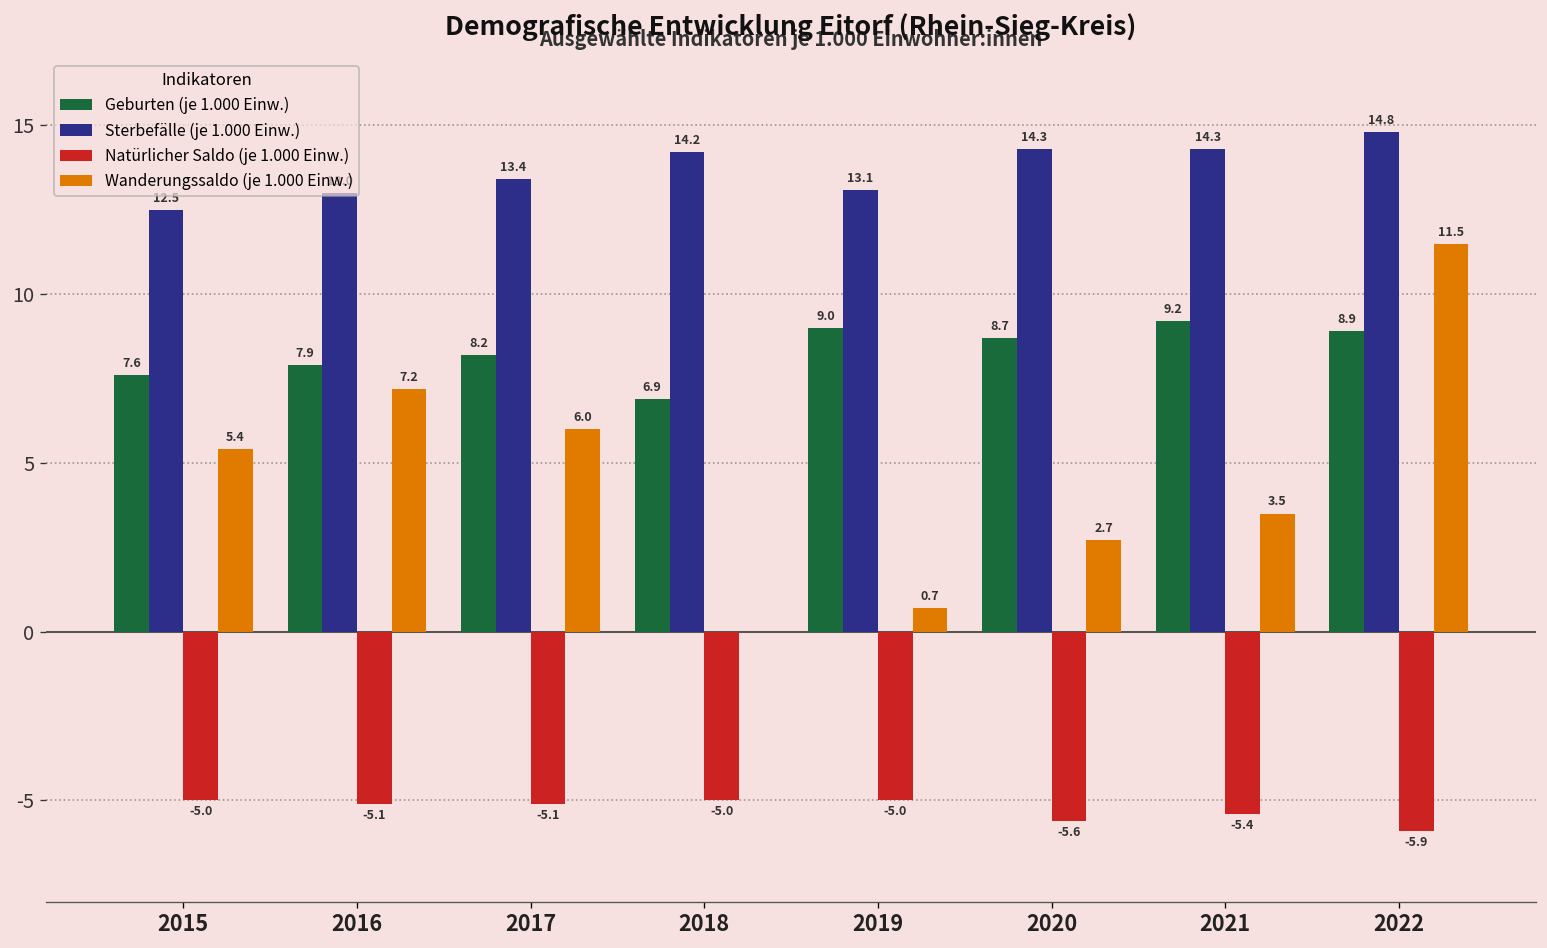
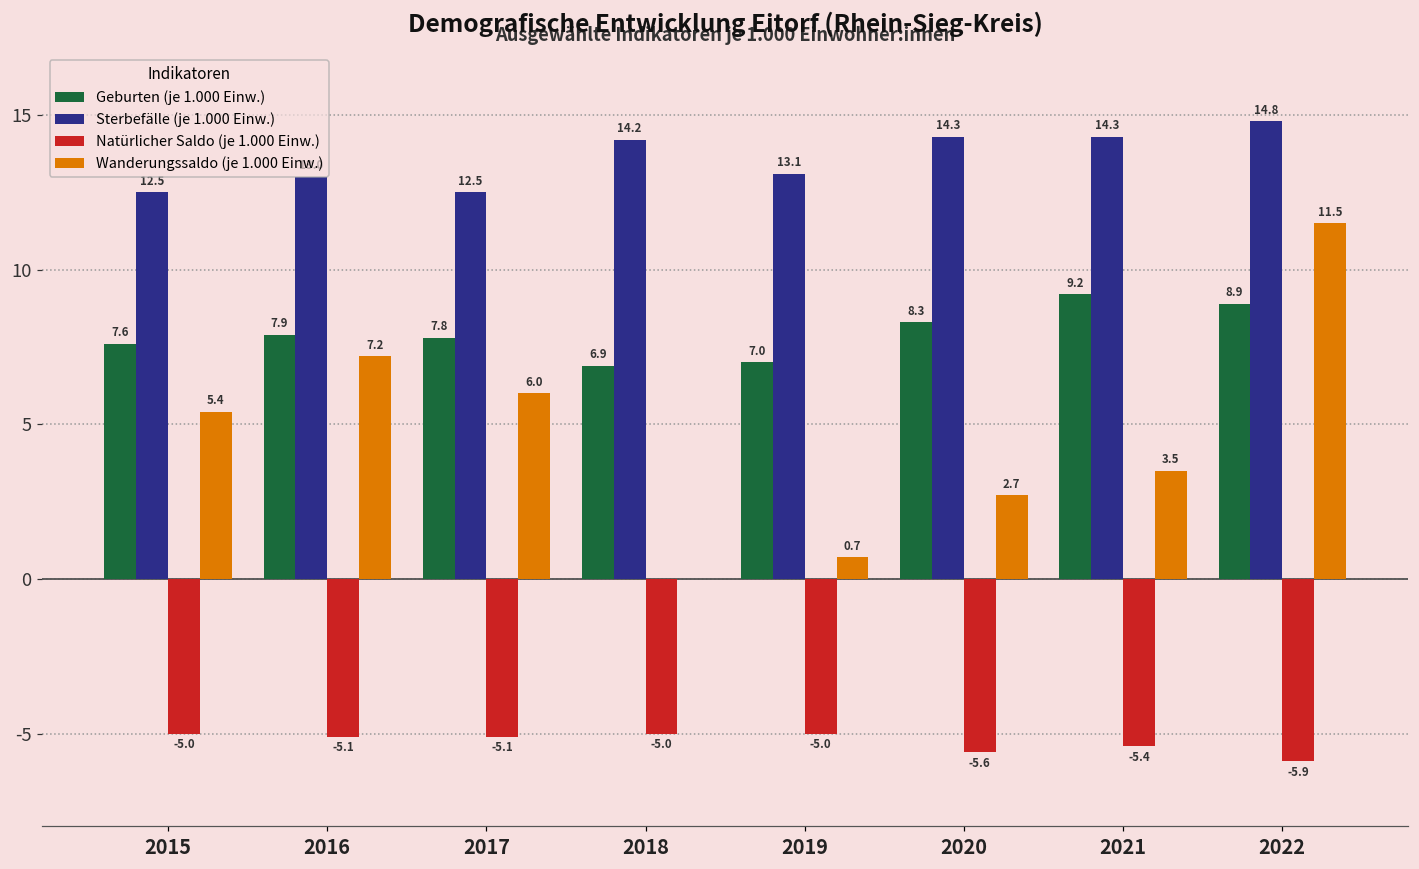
  {
    "Geburten (je 1.000 Einw.)": {
      "2015": 7.6,
      "2016": 7.9,
-     "2017": 8.2,
+     "2017": 7.8,
      "2018": 6.9,
-     "2019": 9.0,
-     "2020": 8.7,
+     "2019": 7.0,
+     "2020": 8.3,
      "2021": 9.2,
      "2022": 8.9
    },
    "Sterbefälle (je 1.000 Einw.)": {
      "2015": 12.5,
-     "2017": 13.4,
+     "2017": 12.5,
      "2018": 14.2,
      "2019": 13.1,
      "2020": 14.3,
      "2021": 14.3,
      "2022": 14.8
    },
    "Natürlicher Saldo (je 1.000 Einw.)": {
      "2015": -5.0,
      "2016": -5.1,
      "2017": -5.1,
      "2018": -5.0,
      "2019": -5.0,
      "2020": -5.6,
      "2021": -5.4,
      "2022": -5.9
    },
    "Wanderungssaldo (je 1.000 Einw.)": {
      "2015": 5.4,
      "2016": 7.2,
      "2017": 6.0,
      "2019": 0.7,
      "2020": 2.7,
      "2021": 3.5,
      "2022": 11.5
    }
  }
